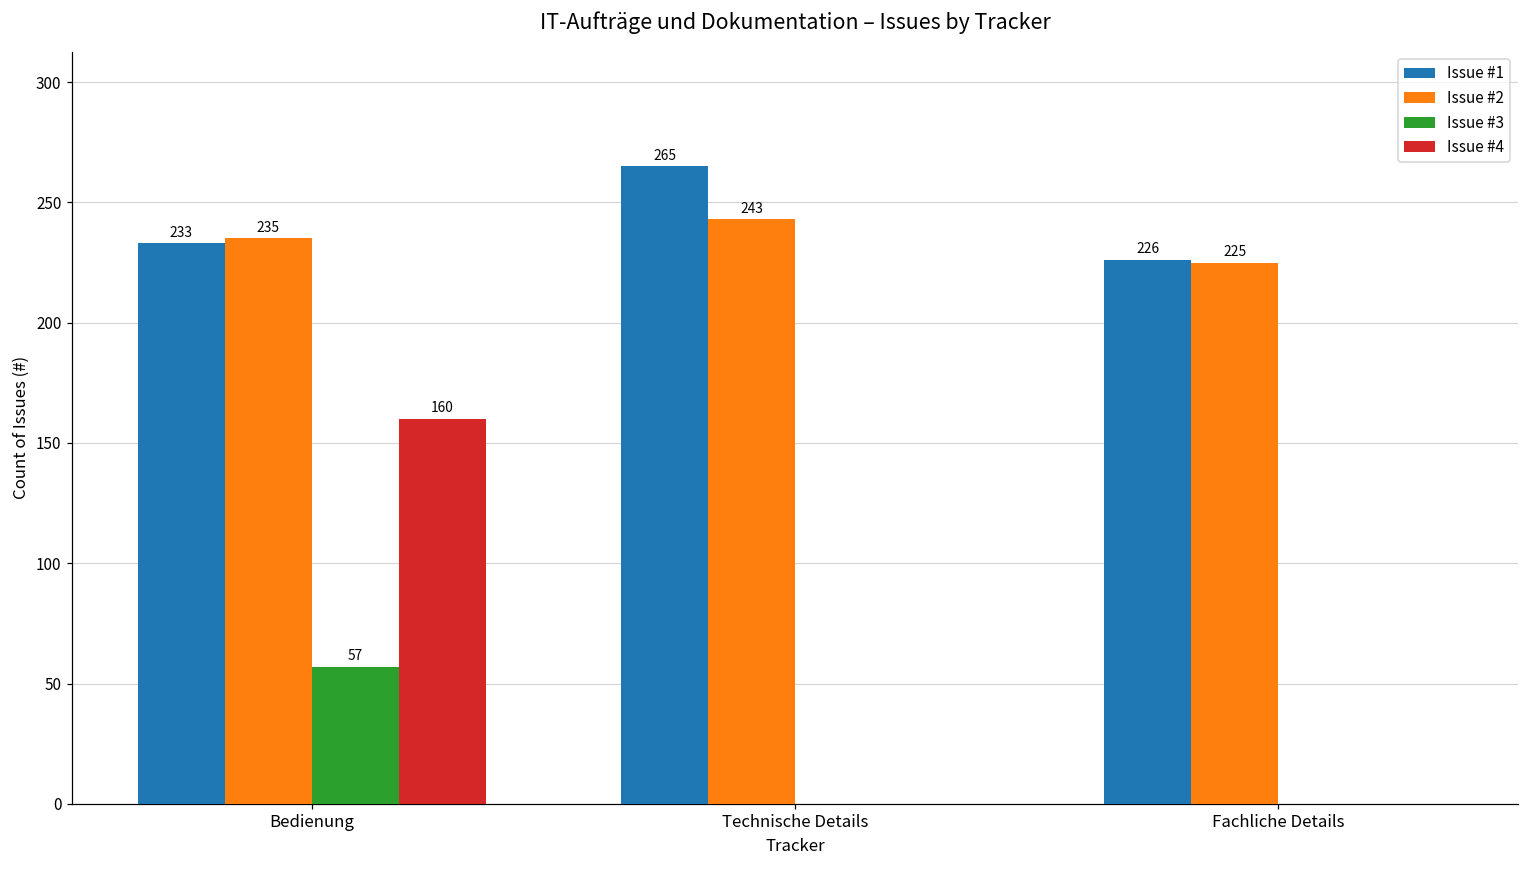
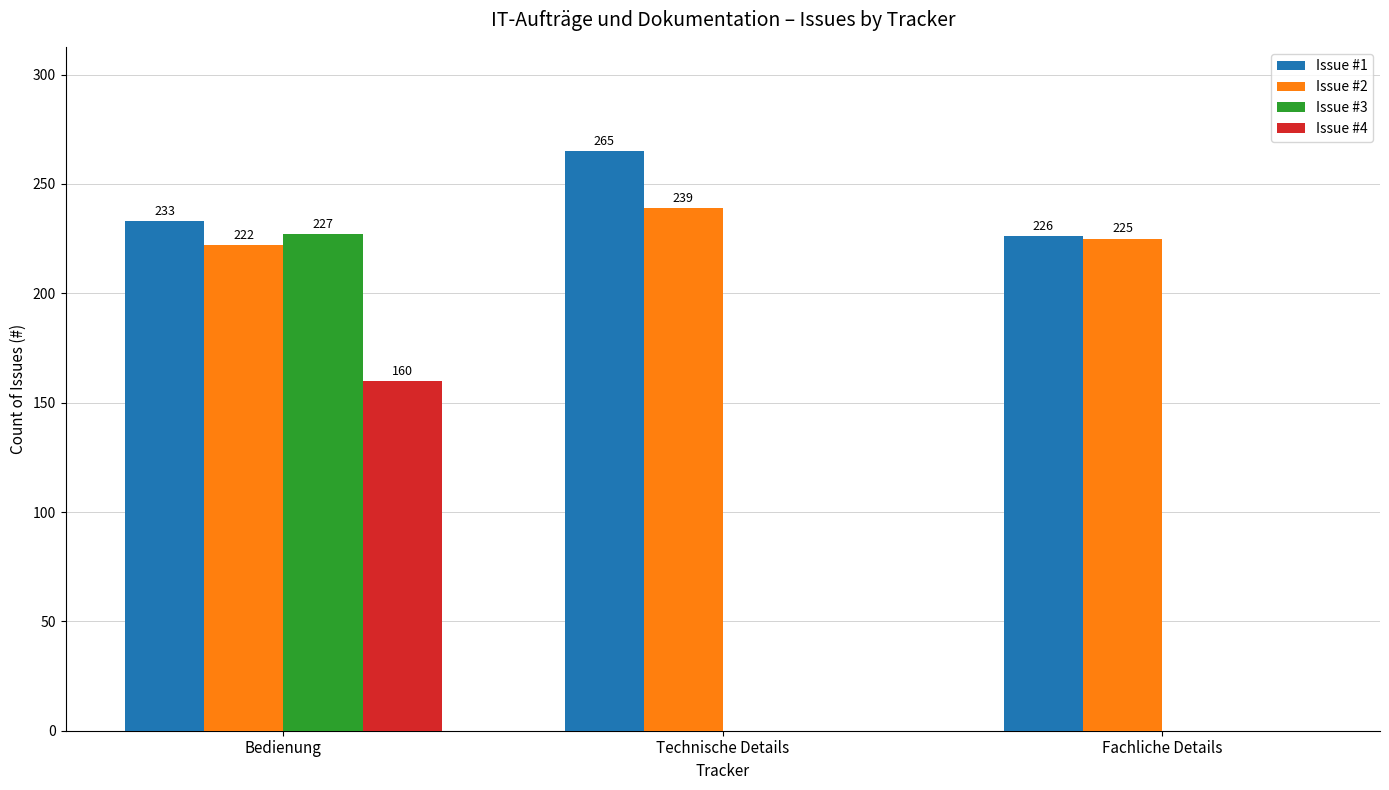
  {
    "Issue #1": {
      "Bedienung": 233,
      "Technische Details": 265,
      "Fachliche Details": 226
    },
    "Issue #2": {
-     "Bedienung": 235,
-     "Technische Details": 243,
+     "Bedienung": 222,
+     "Technische Details": 239,
      "Fachliche Details": 225
    },
    "Issue #3": {
-     "Bedienung": 57
+     "Bedienung": 227
    },
    "Issue #4": {
      "Bedienung": 160
    }
  }
